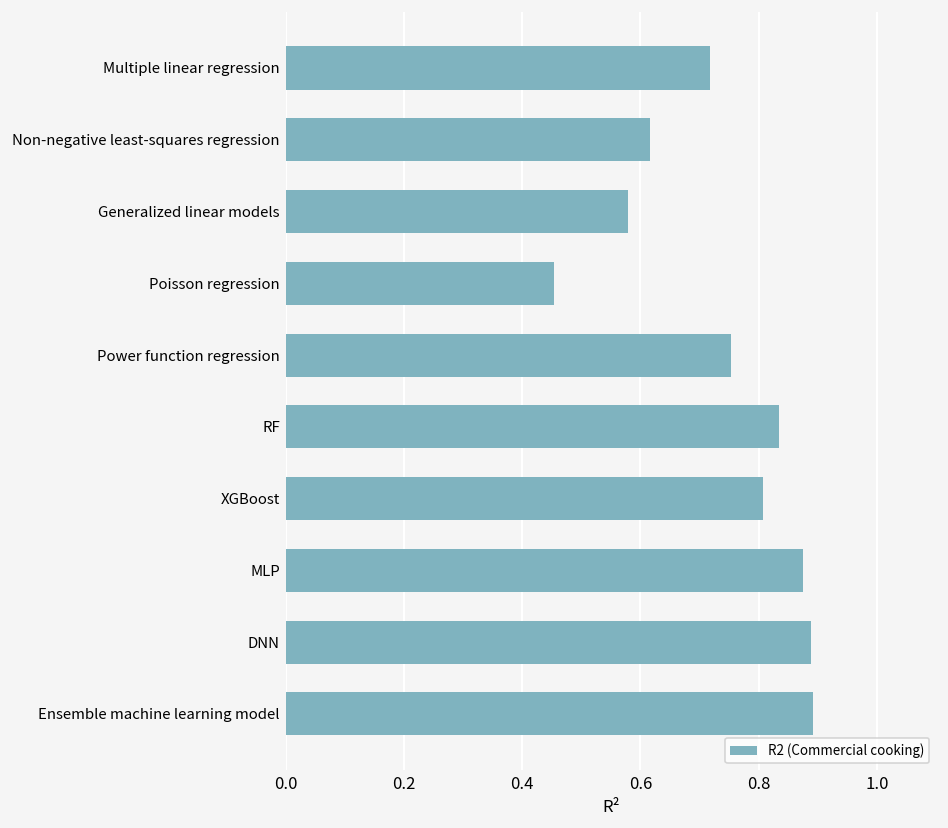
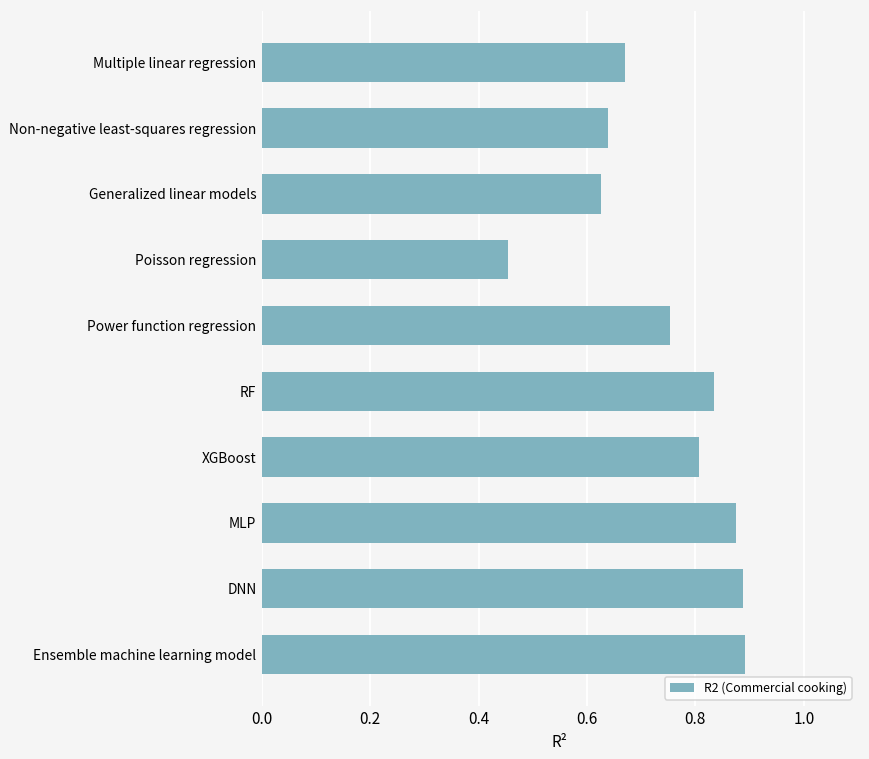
  {
-   "Multiple linear regression": 0.72,
-   "Non-negative least-squares regression": 0.62,
-   "Generalized linear models": 0.58,
+   "Multiple linear regression": 0.67,
+   "Non-negative least-squares regression": 0.64,
+   "Generalized linear models": 0.63,
    "Poisson regression": 0.45,
    "Power function regression": 0.75,
    "RF": 0.84,
    "XGBoost": 0.81,
    "MLP": 0.88,
    "DNN": 0.89,
    "Ensemble machine learning model": 0.89
  }
